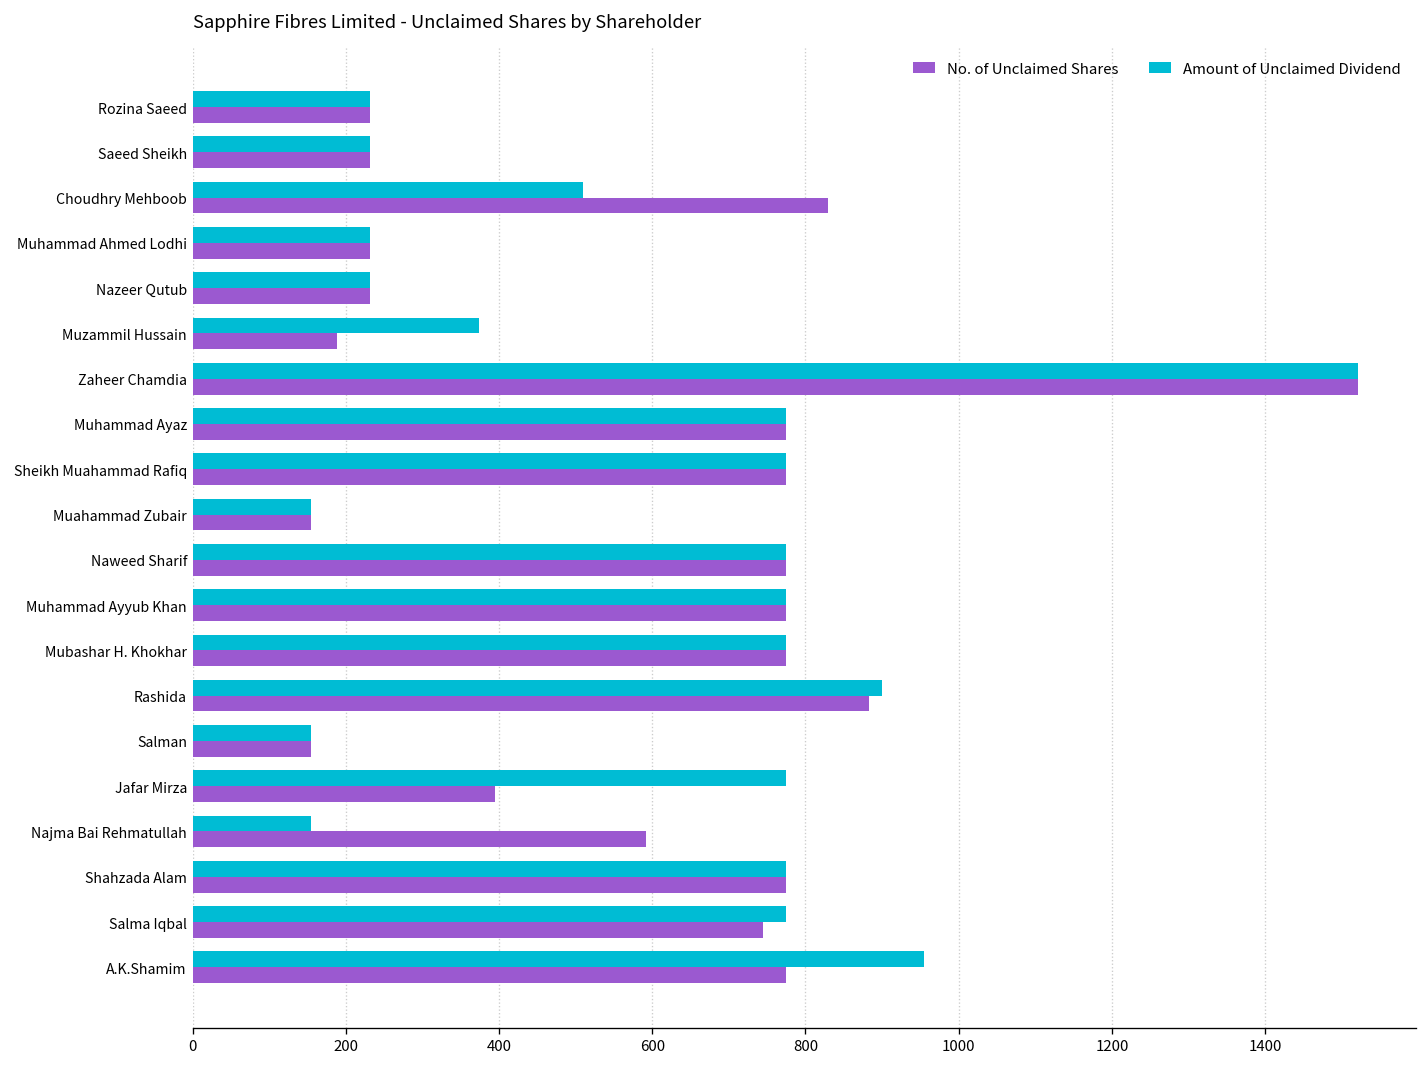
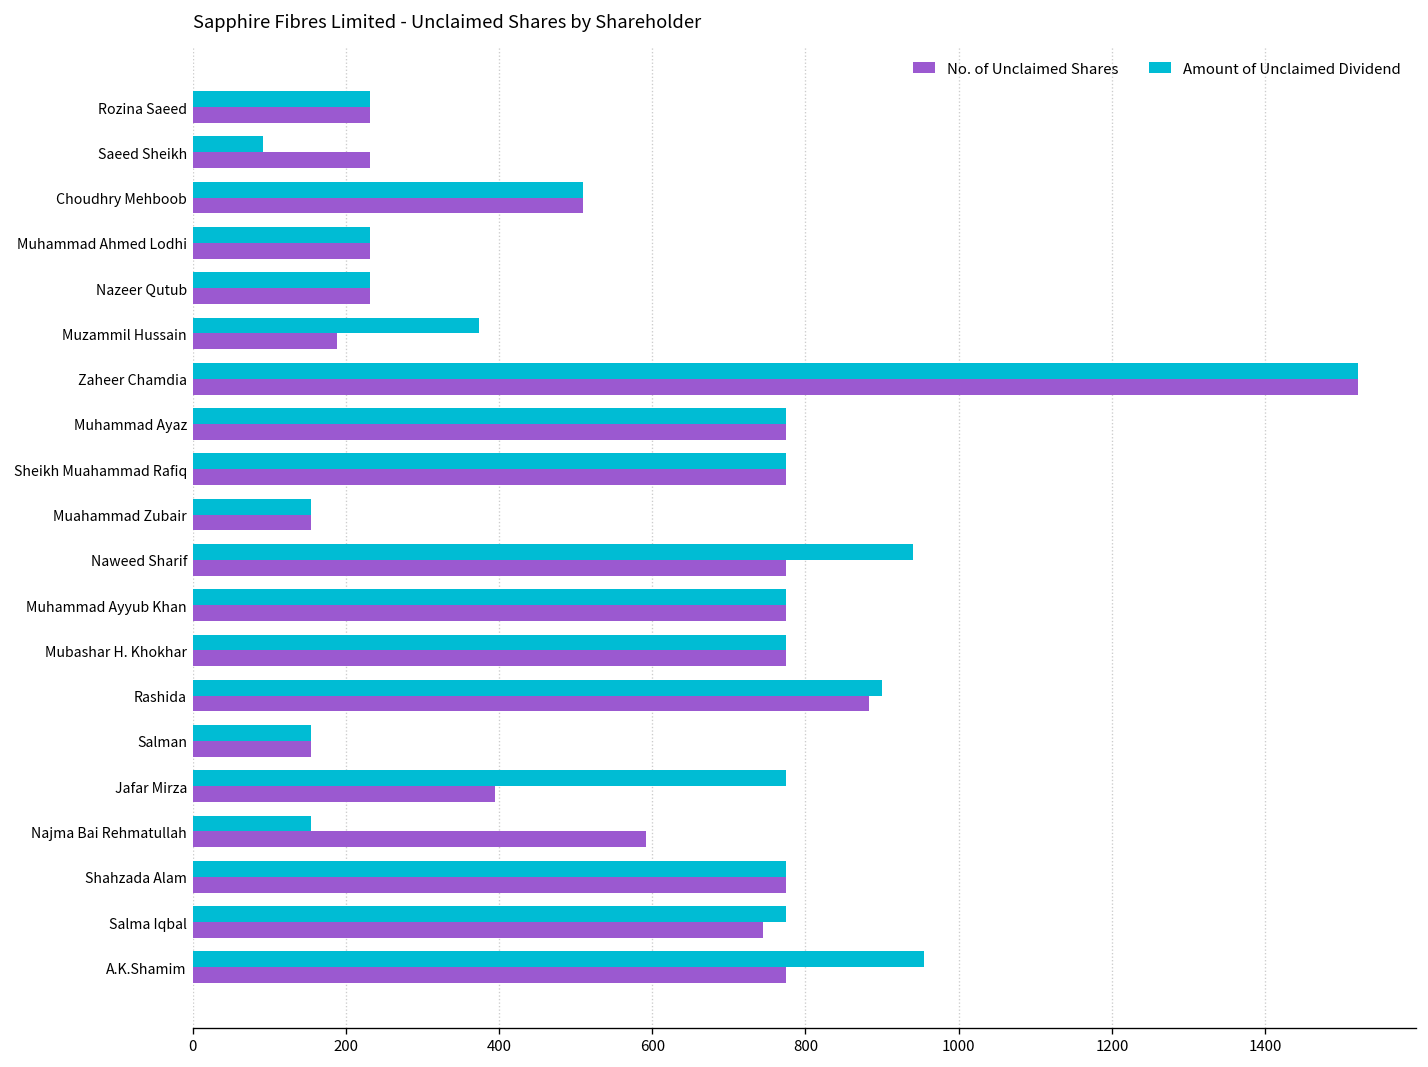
  {
    "No. of Unclaimed Shares": {
      "Rozina Saeed": 230,
      "Saeed Sheikh": 230,
-     "Choudhry Mehboob": 830,
+     "Choudhry Mehboob": 510,
      "Muhammad Ahmed Lodhi": 230,
      "Nazeer Qutub": 230,
      "Muzammil Hussain": 190,
      "Zaheer Chamdia": 1520,
      "Muhammad Ayaz": 780,
      "Sheikh Muahammad Rafiq": 780,
      "Muahammad Zubair": 160,
      "Naweed Sharif": 780,
      "Muhammad Ayyub Khan": 780,
      "Mubashar H. Khokhar": 780,
      "Rashida": 880,
      "Salman": 160,
      "Jafar Mirza": 390,
      "Najma Bai Rehmatullah": 590,
      "Shahzada Alam": 780,
      "Salma Iqbal": 740,
      "A.K.Shamim": 780
    },
    "Amount of Unclaimed Dividend": {
      "Rozina Saeed": 230,
-     "Saeed Sheikh": 230,
+     "Saeed Sheikh": 90,
      "Choudhry Mehboob": 510,
      "Muhammad Ahmed Lodhi": 230,
      "Nazeer Qutub": 230,
      "Muzammil Hussain": 370,
      "Zaheer Chamdia": 1520,
      "Muhammad Ayaz": 780,
      "Sheikh Muahammad Rafiq": 780,
      "Muahammad Zubair": 160,
-     "Naweed Sharif": 780,
+     "Naweed Sharif": 940,
      "Muhammad Ayyub Khan": 780,
      "Mubashar H. Khokhar": 780,
      "Rashida": 900,
      "Salman": 160,
      "Jafar Mirza": 780,
      "Najma Bai Rehmatullah": 160,
      "Shahzada Alam": 780,
      "Salma Iqbal": 780,
      "A.K.Shamim": 960
    }
  }
